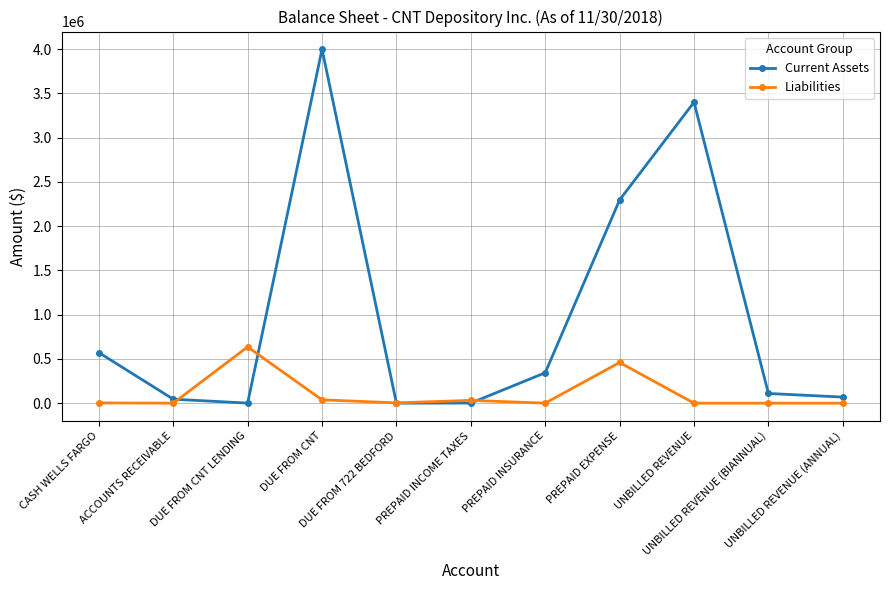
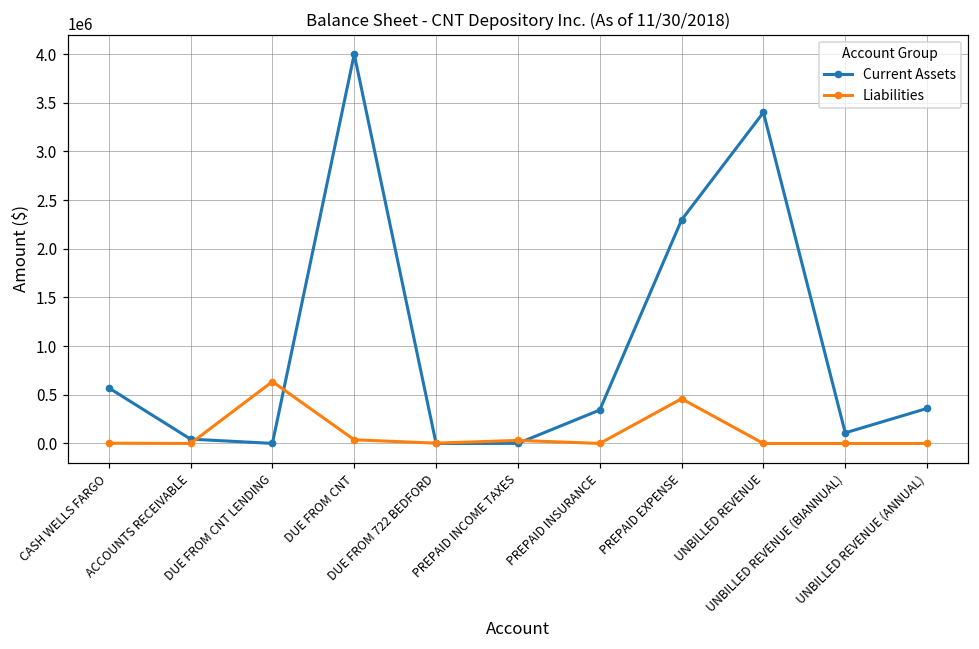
  {
    "Current Assets": {
      "CASH WELLS FARGO": 600000,
      "ACCOUNTS RECEIVABLE": 0,
      "DUE FROM CNT LENDING": 0,
      "DUE FROM CNT": 4000000,
      "PREPAID INCOME TAXES": 0,
      "PREPAID INSURANCE": 300000,
      "PREPAID EXPENSE": 2300000,
      "UNBILLED REVENUE": 3400000,
      "UNBILLED REVENUE (BIANNUAL)": 100000,
-     "UNBILLED REVENUE (ANNUAL)": 100000
+     "UNBILLED REVENUE (ANNUAL)": 400000
    },
    "Liabilities": {
      "CASH WELLS FARGO": 0,
      "ACCOUNTS RECEIVABLE": 0,
      "DUE FROM CNT LENDING": 600000,
      "DUE FROM CNT": 0,
      "PREPAID INCOME TAXES": 0,
      "PREPAID INSURANCE": 0,
      "PREPAID EXPENSE": 500000,
      "UNBILLED REVENUE": 0,
      "UNBILLED REVENUE (BIANNUAL)": 0,
      "UNBILLED REVENUE (ANNUAL)": 0
    }
  }
